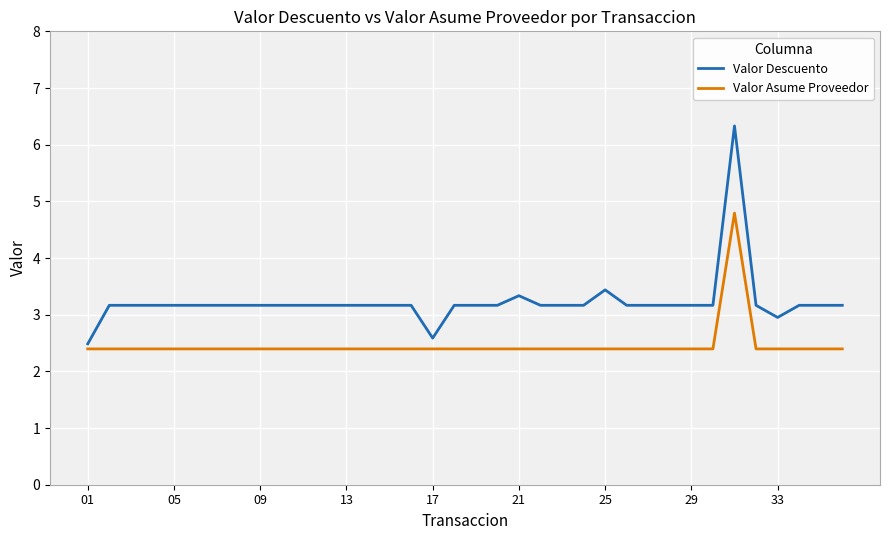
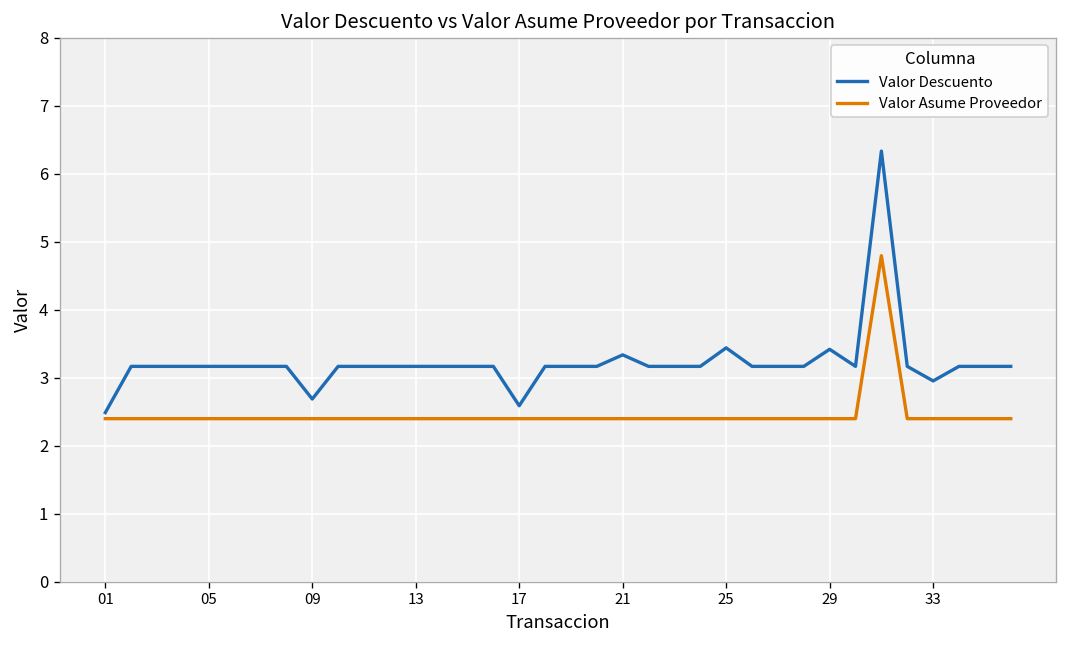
  {
    "Valor Descuento": {
      "01": 2.5,
      "05": 3.2,
-     "09": 3.2,
+     "09": 2.7,
      "13": 3.2,
      "17": 2.6,
      "21": 3.3,
      "25": 3.4,
-     "29": 3.2,
+     "29": 3.4,
      "33": 3.0
    },
    "Valor Asume Proveedor": {
      "01": 2.4,
      "05": 2.4,
      "09": 2.4,
      "13": 2.4,
      "17": 2.4,
      "21": 2.4,
      "25": 2.4,
      "29": 2.4,
      "33": 2.4
    }
  }
